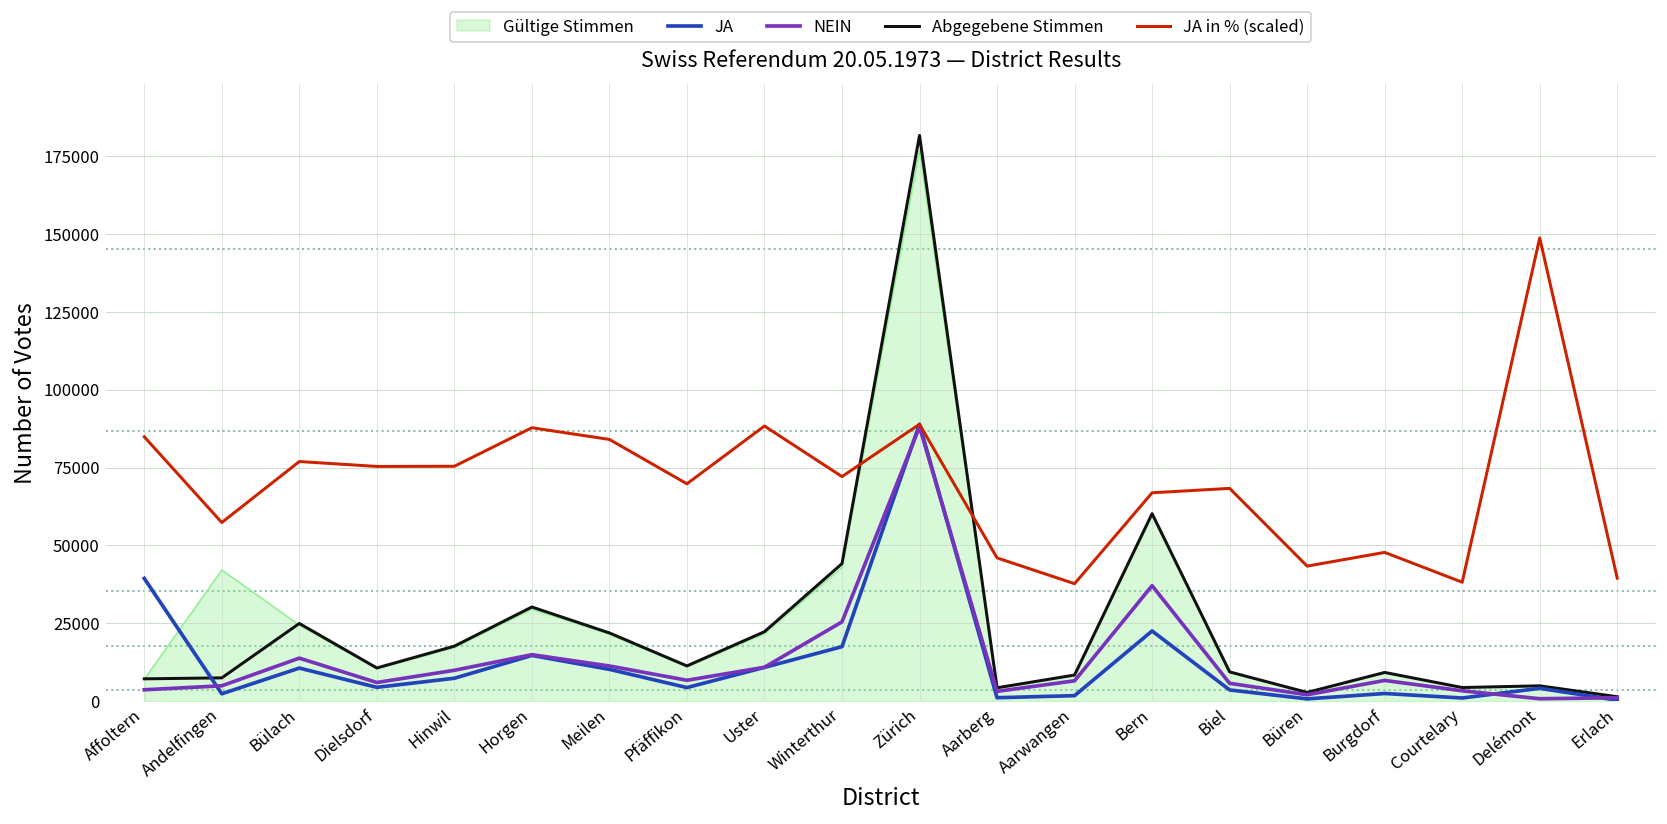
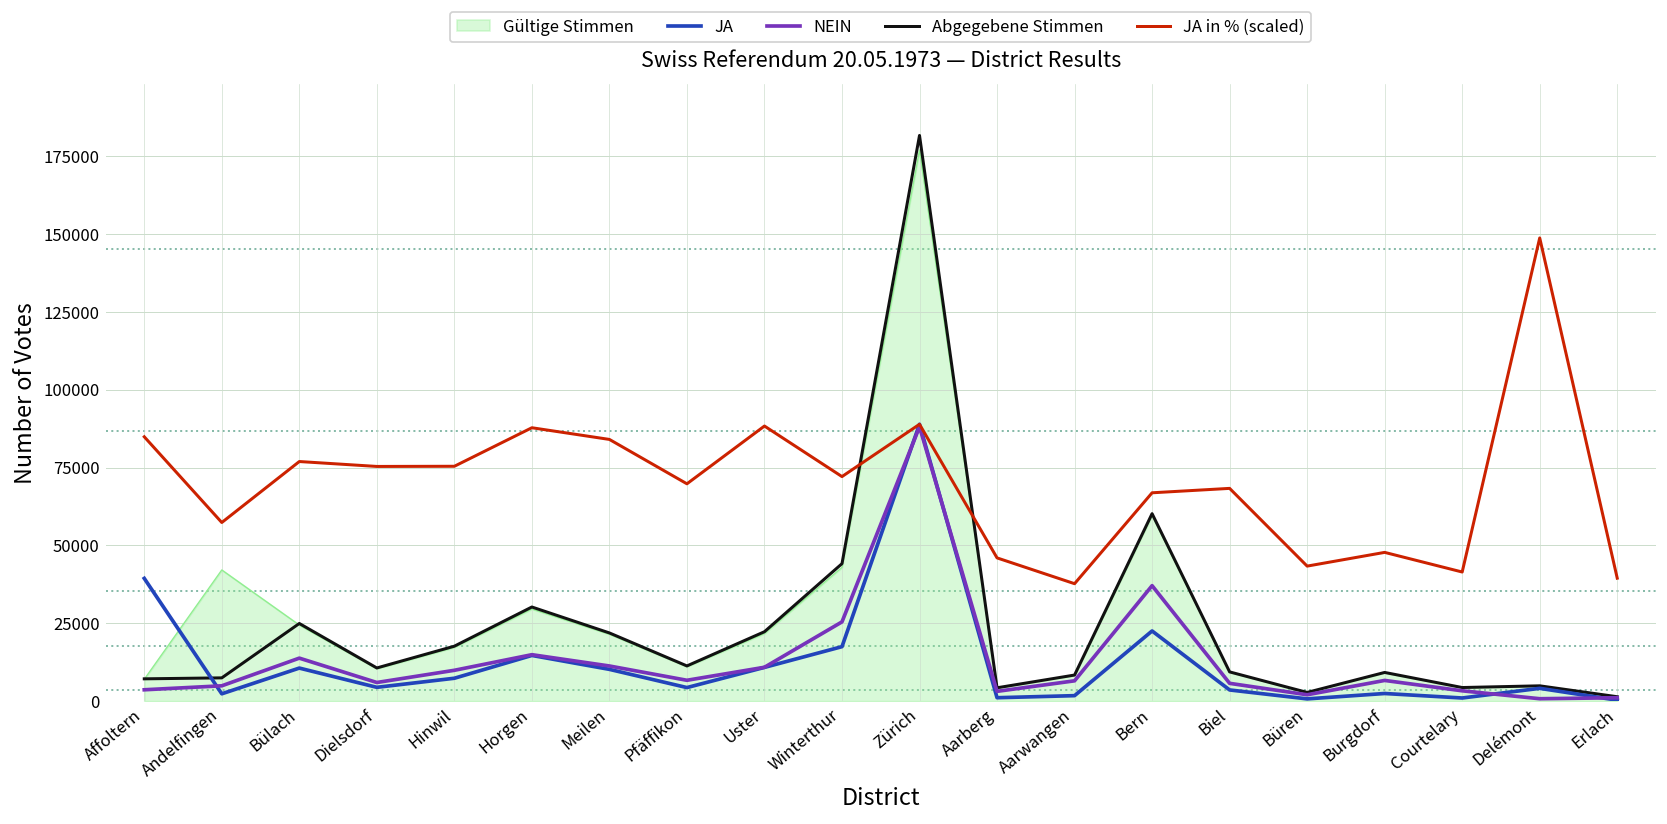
  {
    "Gültige Stimmen": {
      "Andelfingen": 42000,
      "Winterthur": 43000,
      "Zürich": 177000
    },
    "JA": {
      "Affoltern": 39000,
      "Andelfingen": 2000,
      "Bülach": 11000,
      "Dielsdorf": 4000,
      "Hinwil": 7000,
      "Meilen": 10000,
      "Pfäffikon": 4000,
      "Winterthur": 18000,
      "Aarberg": 1000,
      "Aarwangen": 2000,
      "Bern": 23000,
      "Biel": 4000,
      "Büren": 1000,
      "Burgdorf": 2000,
      "Courtelary": 1000
    },
    "NEIN": {
      "Affoltern": 4000,
      "Andelfingen": 5000,
      "Bülach": 14000,
      "Dielsdorf": 6000,
      "Hinwil": 10000,
      "Meilen": 11000,
      "Pfäffikon": 7000,
      "Winterthur": 25000,
      "Aarberg": 3000,
      "Aarwangen": 7000,
      "Bern": 37000,
      "Biel": 6000,
      "Burgdorf": 7000,
      "Courtelary": 3000,
      "Delémont": 1000
    },
    "Abgegebene Stimmen": {
      "Andelfingen": 7000,
      "Winterthur": 44000,
      "Zürich": 182000
    },
    "JA in % (scaled)": {
      "Affoltern": 85000,
      "Andelfingen": 57000,
      "Bülach": 77000,
      "Dielsdorf": 75000,
      "Hinwil": 75000,
      "Horgen": 88000,
      "Meilen": 84000,
      "Pfäffikon": 70000,
      "Uster": 88000,
      "Winterthur": 72000,
      "Aarberg": 46000,
      "Aarwangen": 38000,
      "Bern": 67000,
      "Biel": 68000,
      "Büren": 43000,
      "Burgdorf": 48000,
-     "Courtelary": 38000,
+     "Courtelary": 41000,
      "Delémont": 149000,
      "Erlach": 39000
    }
  }
